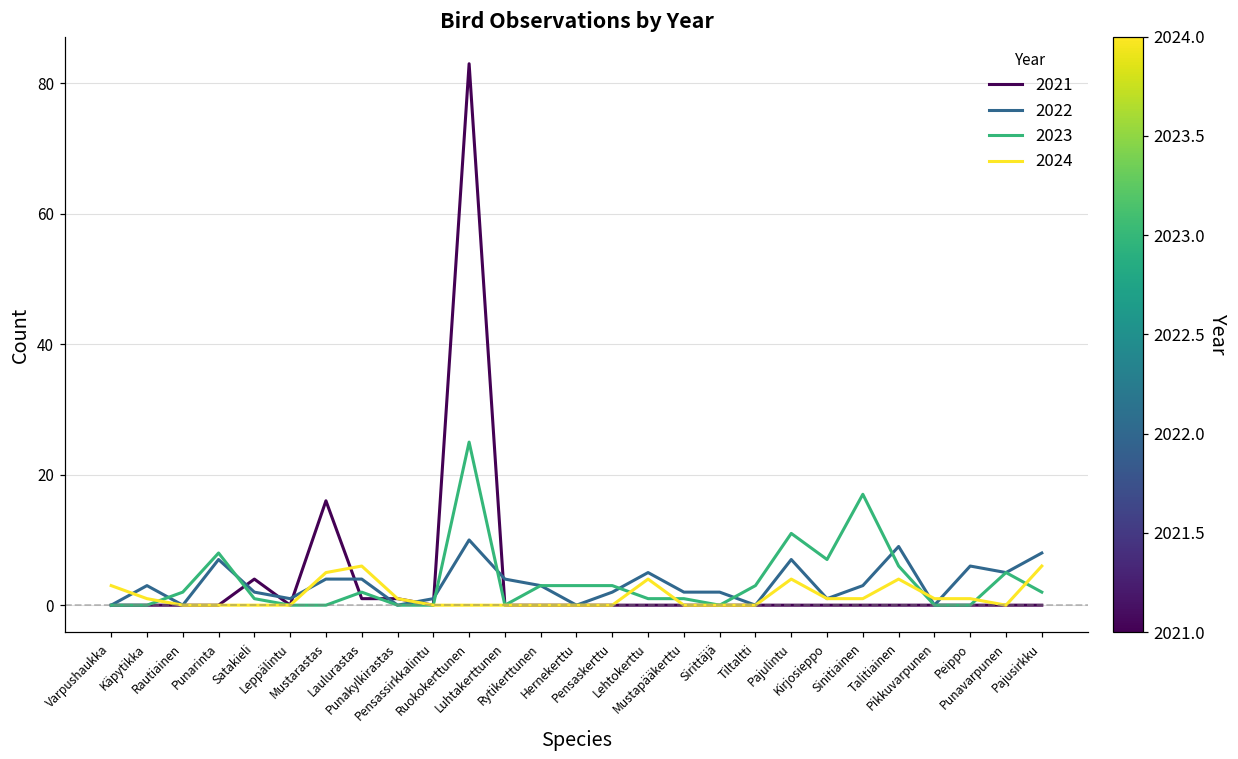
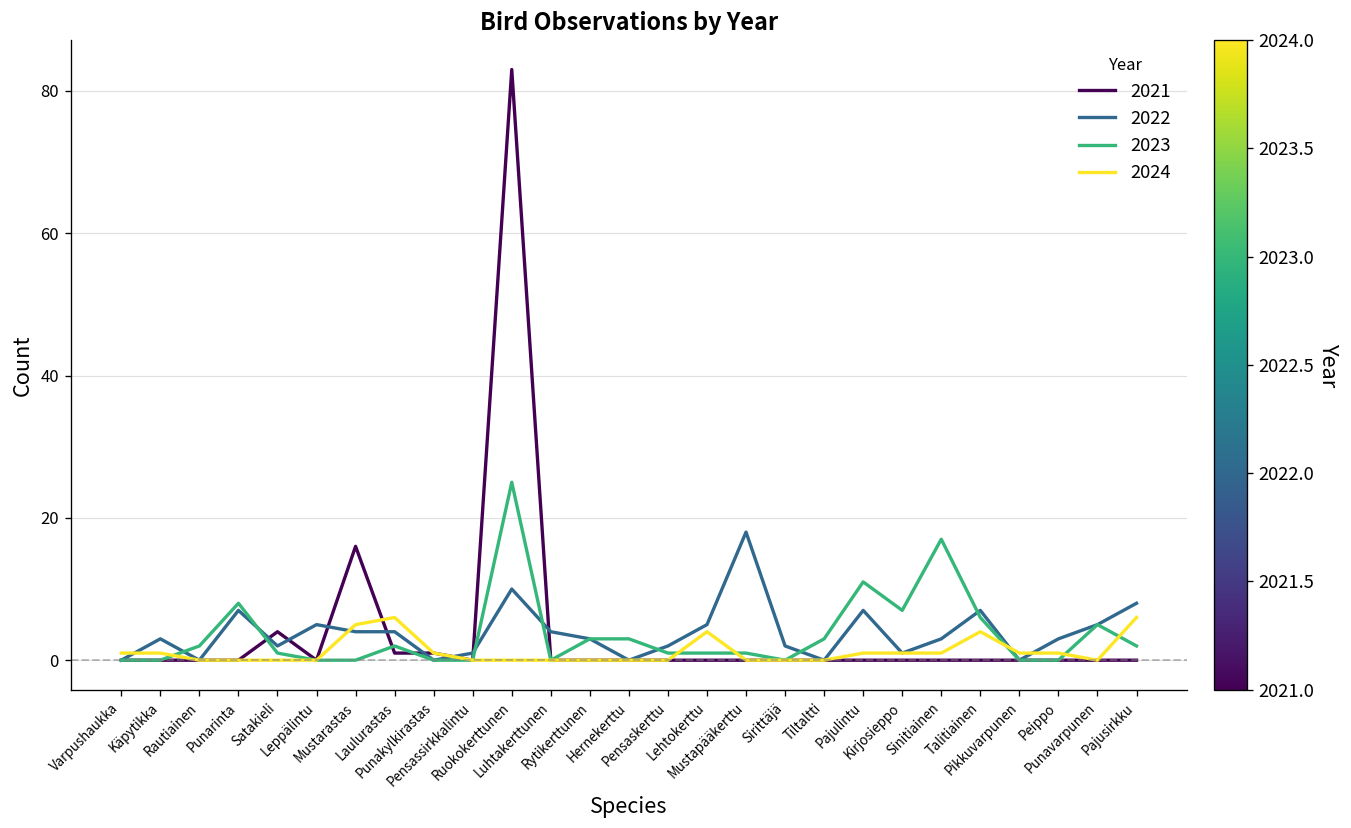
  {
    "2021": {
      "Satakieli": 4,
      "Mustarastas": 16,
      "Laulurastas": 1,
      "Ruokokerttunen": 83,
      "Lehtokerttu": 0,
      "Pajulintu": 0,
      "Kirjosieppo": 0,
      "Sinitiainen": 0,
      "Talitiainen": 0,
      "Pajusirkku": 0
    },
    "2022": {
      "Käpytikka": 3,
      "Punarinta": 7,
      "Satakieli": 2,
-     "Leppälintu": 1,
+     "Leppälintu": 5,
      "Mustarastas": 4,
      "Laulurastas": 4,
      "Pensassirkkalintu": 1,
      "Ruokokerttunen": 10,
      "Luhtakerttunen": 4,
      "Pensaskerttu": 2,
      "Lehtokerttu": 5,
-     "Mustapääkerttu": 2,
+     "Mustapääkerttu": 18,
      "Sirittäjä": 2,
      "Pajulintu": 7,
      "Sinitiainen": 3,
-     "Talitiainen": 9,
-     "Peippo": 6,
+     "Talitiainen": 7,
+     "Peippo": 3,
      "Pajusirkku": 8
    },
    "2023": {
      "Rautiainen": 2,
      "Punarinta": 8,
      "Satakieli": 1,
      "Mustarastas": 0,
      "Laulurastas": 2,
      "Ruokokerttunen": 25,
      "Hernekerttu": 3,
-     "Pensaskerttu": 3,
+     "Pensaskerttu": 1,
      "Lehtokerttu": 1,
      "Mustapääkerttu": 1,
      "Tiltaltti": 3,
      "Pajulintu": 11,
      "Kirjosieppo": 7,
      "Sinitiainen": 17,
      "Talitiainen": 6,
      "Pajusirkku": 2
    },
    "2024": {
-     "Varpushaukka": 3,
+     "Varpushaukka": 1,
      "Käpytikka": 1,
      "Satakieli": 0,
      "Mustarastas": 5,
      "Laulurastas": 6,
      "Ruokokerttunen": 0,
      "Lehtokerttu": 4,
-     "Pajulintu": 4,
+     "Pajulintu": 1,
      "Sinitiainen": 1,
      "Talitiainen": 4,
      "Pikkuvarpunen": 1,
      "Peippo": 1,
      "Pajusirkku": 6
    }
  }
